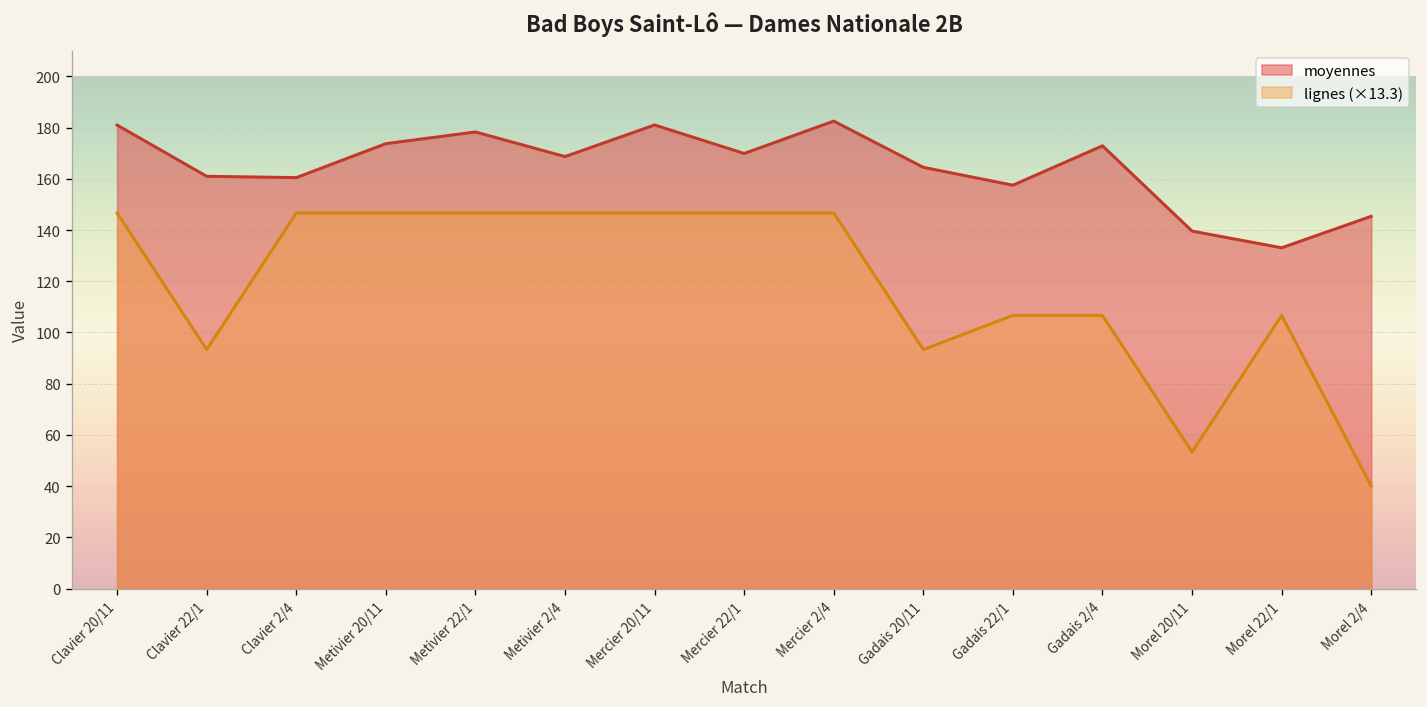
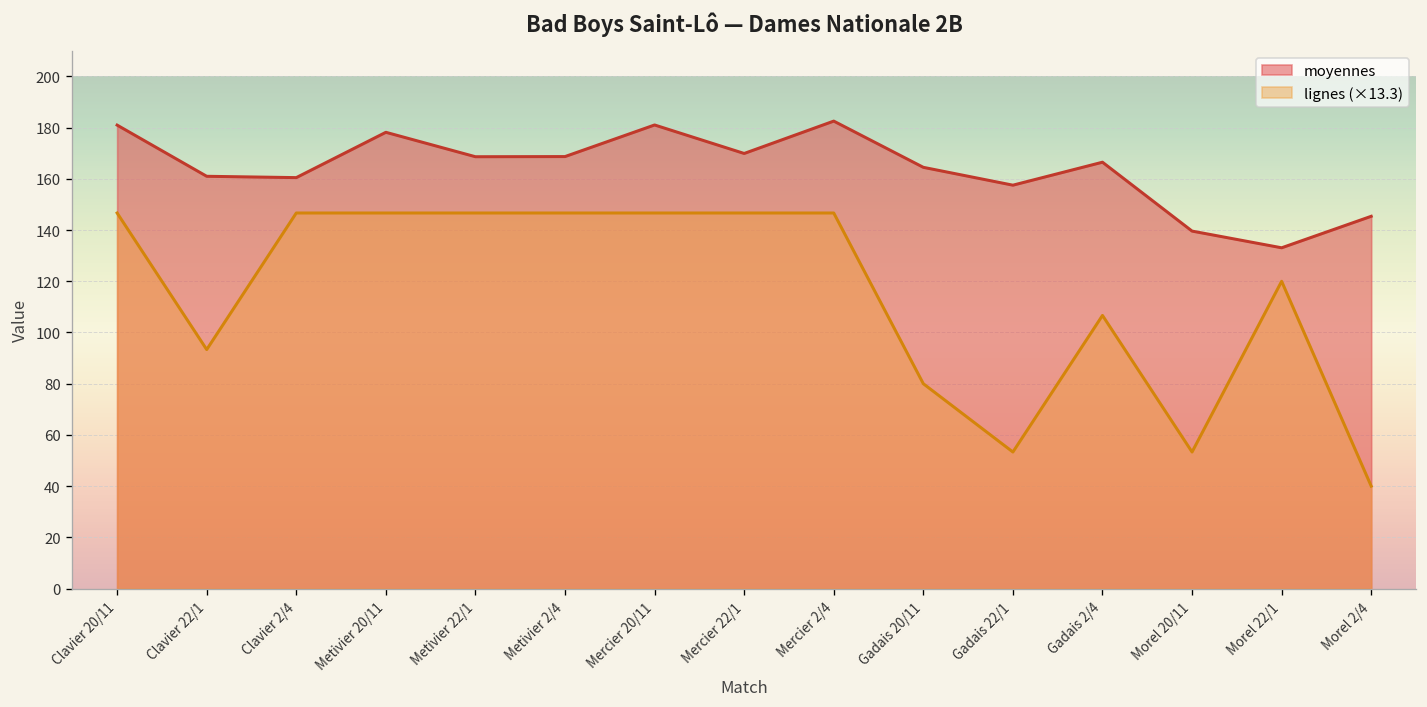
  {
    "moyennes": {
      "Clavier 20/11": 181,
      "Clavier 22/1": 161,
      "Clavier 2/4": 160,
-     "Metivier 20/11": 174,
-     "Metivier 22/1": 178,
+     "Metivier 20/11": 178,
+     "Metivier 22/1": 169,
      "Metivier 2/4": 169,
      "Mercier 20/11": 181,
      "Mercier 22/1": 170,
      "Mercier 2/4": 183,
      "Gadais 20/11": 165,
      "Gadais 22/1": 158,
-     "Gadais 2/4": 173,
+     "Gadais 2/4": 167,
      "Morel 20/11": 140,
      "Morel 22/1": 133,
      "Morel 2/4": 145
    },
    "lignes (×13.3)": {
      "Clavier 20/11": 147,
      "Clavier 22/1": 93,
      "Clavier 2/4": 147,
      "Metivier 20/11": 147,
      "Metivier 22/1": 147,
      "Metivier 2/4": 147,
      "Mercier 20/11": 147,
      "Mercier 22/1": 147,
      "Mercier 2/4": 147,
-     "Gadais 20/11": 93,
-     "Gadais 22/1": 107,
+     "Gadais 20/11": 80,
+     "Gadais 22/1": 53,
      "Gadais 2/4": 107,
      "Morel 20/11": 53,
-     "Morel 22/1": 107,
+     "Morel 22/1": 120,
      "Morel 2/4": 40
    }
  }
